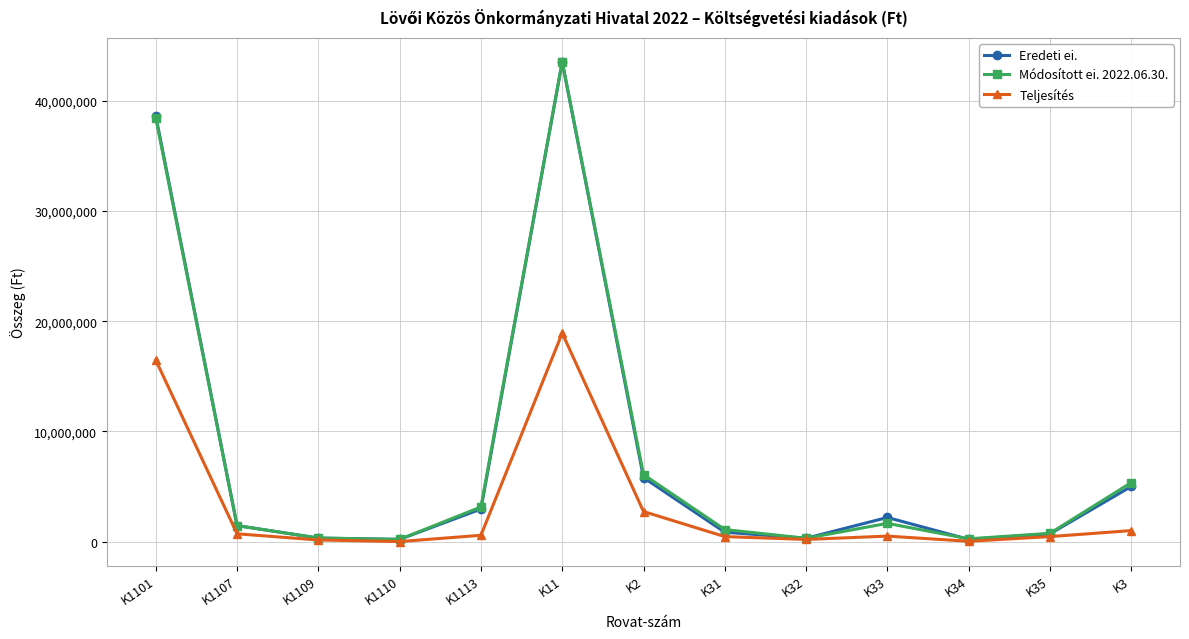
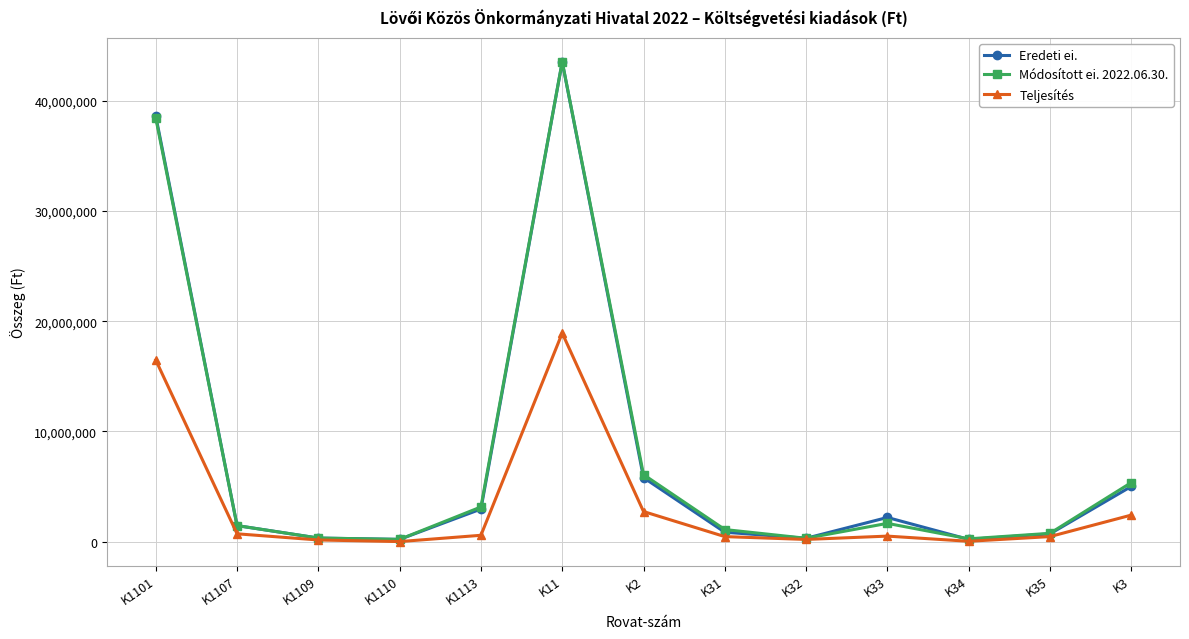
  {
    "Eredeti ei.": {
      "K2": "5,800,000",
      "K31": "900,000",
      "K33": "2,200,000",
      "K3": "5,000,000"
    },
    "Módosított ei. 2022.06.30.": {
      "K2": "6,100,000",
      "K31": "1,100,000",
      "K33": "1,700,000",
      "K3": "5,400,000"
    },
    "Teljesítés": {
      "K1101": "16,500,000",
      "K1107": "700,000",
      "K1113": "600,000",
      "K11": "18,900,000",
      "K2": "2,700,000",
      "K31": "500,000",
      "K33": "500,000",
      "K35": "500,000",
-     "K3": "1,000,000"
+     "K3": "2,400,000"
    }
  }
